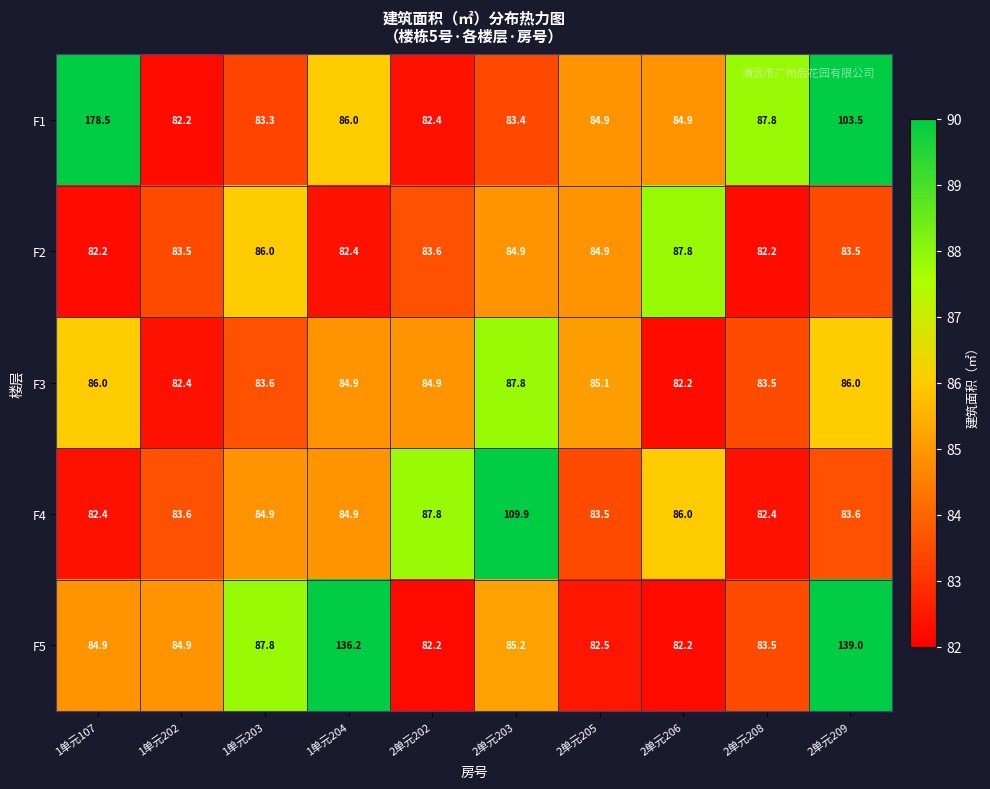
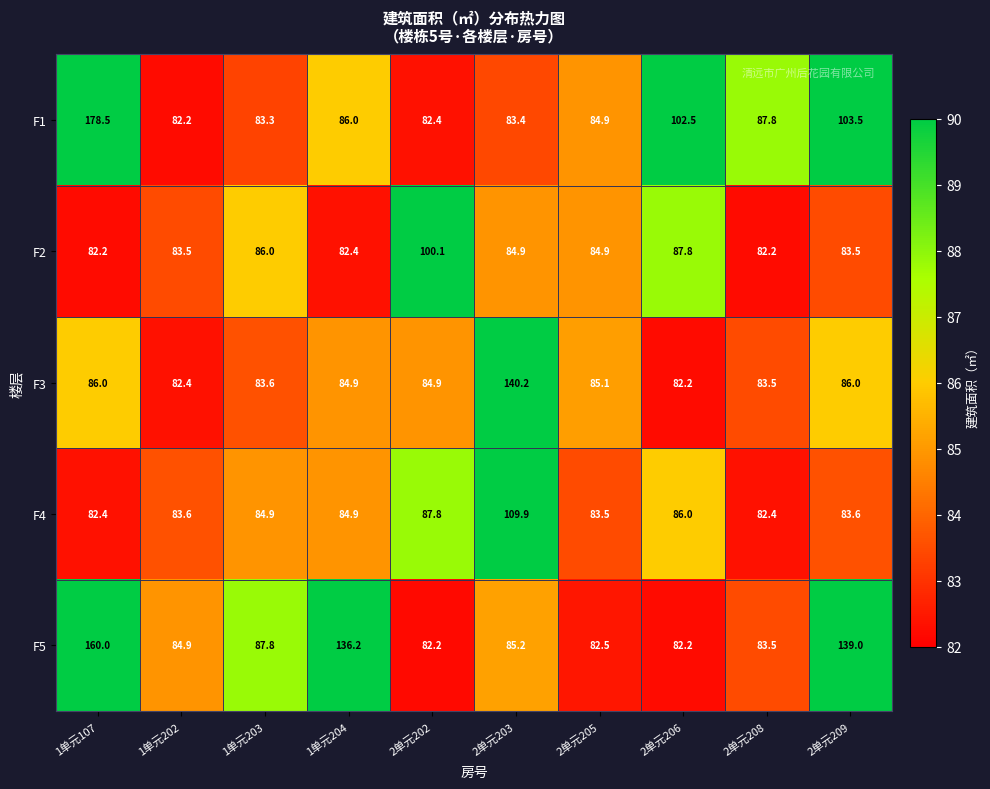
  {
    "F1": {
      "1单元107": 178.5,
      "1单元202": 82.2,
      "1单元203": 83.3,
      "1单元204": 86.0,
      "2单元202": 82.4,
      "2单元203": 83.4,
      "2单元205": 84.9,
-     "2单元206": 84.9,
+     "2单元206": 102.5,
      "2单元208": 87.8
    },
    "F2": {
      "1单元107": 82.2,
      "1单元202": 83.5,
      "1单元203": 86.0,
      "1单元204": 82.4,
-     "2单元202": 83.6,
+     "2单元202": 100.1,
      "2单元203": 84.9,
      "2单元205": 84.9,
      "2单元206": 87.8,
      "2单元208": 82.2,
      "2单元209": 83.5
    },
    "F3": {
      "1单元107": 86.0,
      "1单元202": 82.4,
      "1单元203": 83.6,
      "1单元204": 84.9,
      "2单元202": 84.9,
-     "2单元203": 87.8,
+     "2单元203": 140.2,
      "2单元205": 85.1,
      "2单元206": 82.2,
      "2单元208": 83.5,
      "2单元209": 86.0
    },
    "F4": {
      "1单元107": 82.4,
      "1单元202": 83.6,
      "1单元203": 84.9,
      "1单元204": 84.9,
      "2单元202": 87.8,
      "2单元203": 109.9,
      "2单元205": 83.5,
      "2单元206": 86.0,
      "2单元208": 82.4,
      "2单元209": 83.6
    },
    "F5": {
-     "1单元107": 84.9,
+     "1单元107": 160.0,
      "1单元202": 84.9,
      "1单元203": 87.8,
      "1单元204": 136.2,
      "2单元202": 82.2,
      "2单元203": 85.2,
      "2单元205": 82.5,
      "2单元206": 82.2,
      "2单元208": 83.5,
      "2单元209": 139.0
    }
  }
